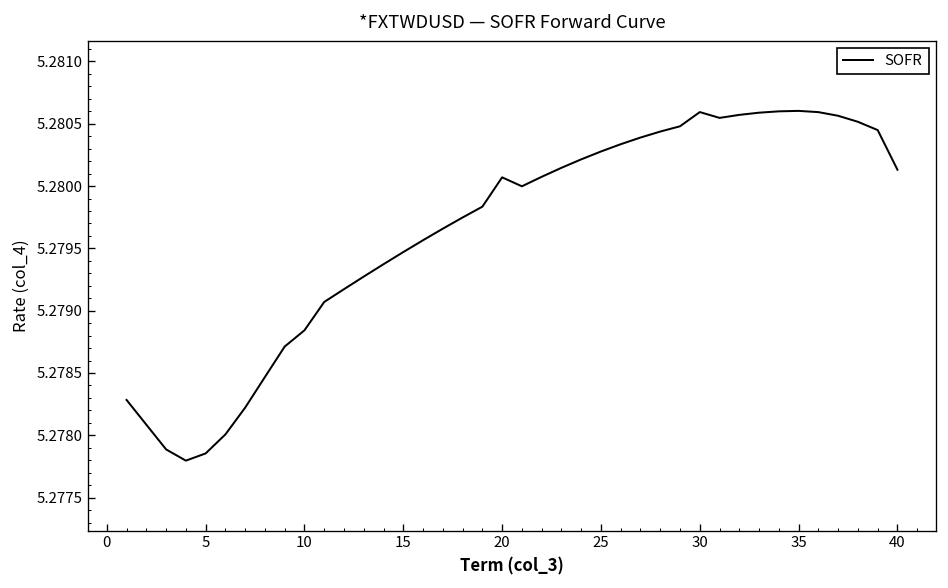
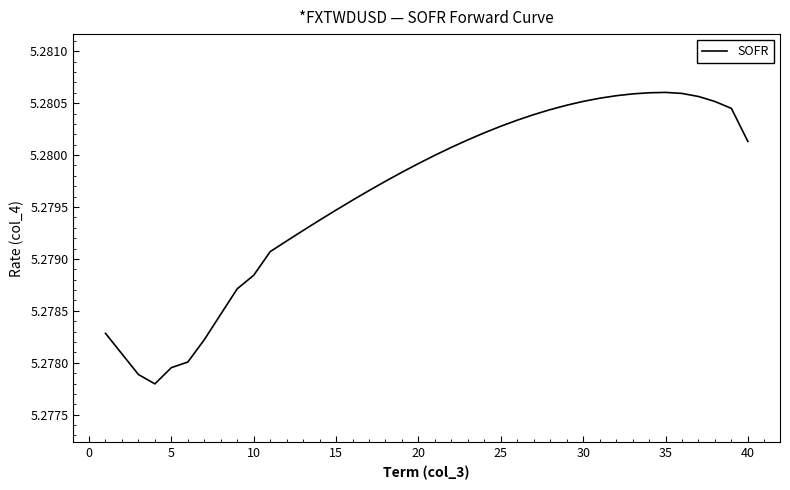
  {
-   "5": 5.27785,
+   "5": 5.27795,
    "10": 5.27884,
    "15": 5.27947,
-   "20": 5.28007,
+   "20": 5.27992,
    "25": 5.28028,
-   "30": 5.28059,
+   "30": 5.28052,
    "35": 5.28060,
    "40": 5.28013
  }
